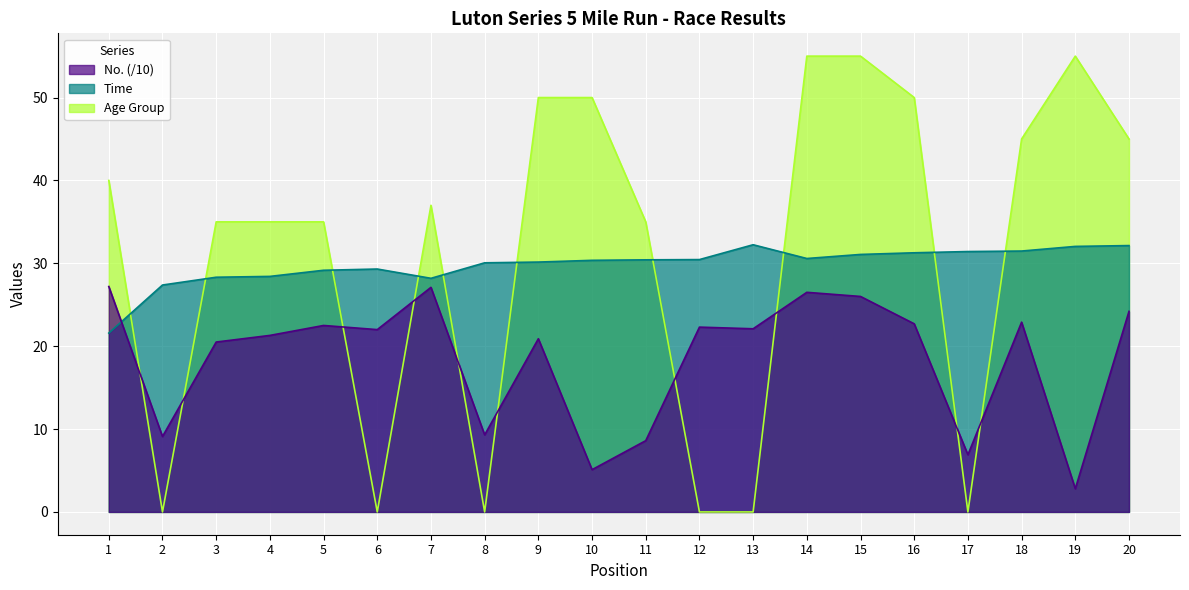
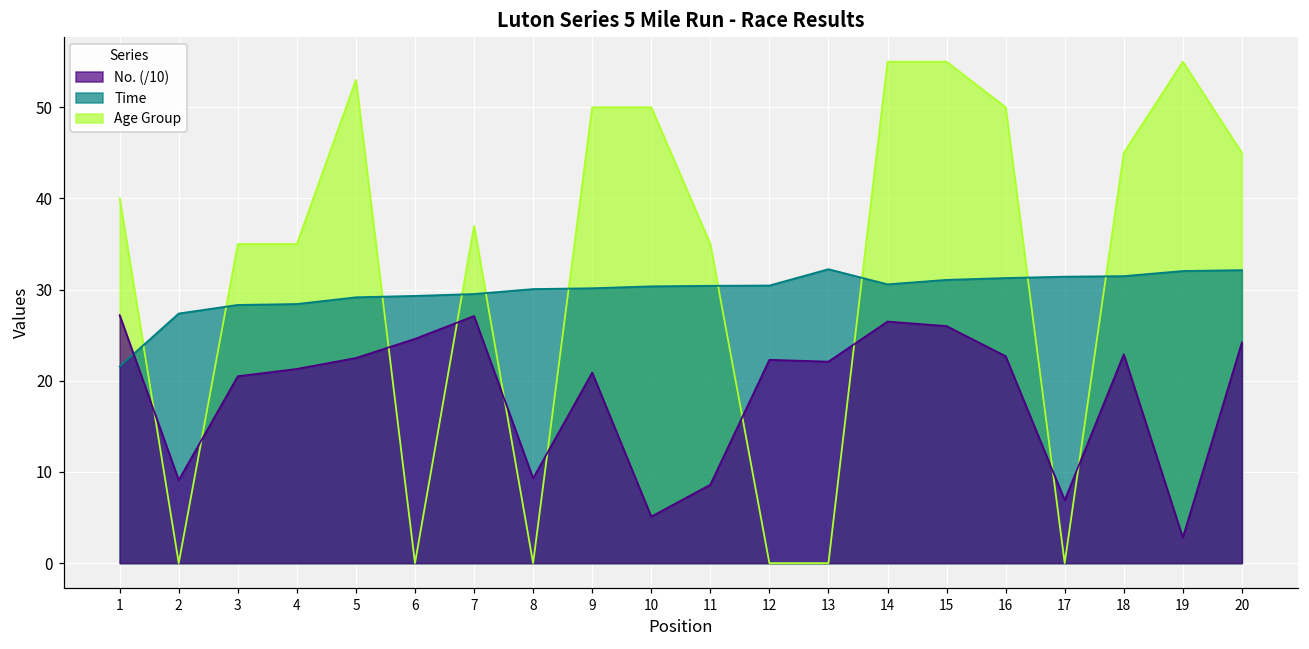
  {
    "Age Group": {
      "1": 40,
      "2": 0,
      "3": 35,
      "4": 35,
-     "5": 35,
+     "5": 53,
      "6": 0,
      "7": 37,
      "8": 0,
      "9": 50,
      "10": 50,
      "11": 35,
      "12": 0,
      "13": 0,
      "14": 55,
      "15": 55,
      "16": 50,
      "17": 0,
      "18": 45,
      "19": 55,
      "20": 45
    },
    "Time": {
      "1": 22,
      "2": 27,
      "3": 28,
      "4": 28,
      "5": 29,
      "6": 29,
-     "7": 28,
+     "7": 30,
      "8": 30,
      "9": 30,
      "10": 30,
      "11": 30,
      "12": 30,
      "13": 32,
      "14": 31,
      "15": 31,
      "16": 31,
      "17": 31,
      "18": 31,
      "19": 32,
      "20": 32
    },
    "No. (/10)": {
      "1": 27,
      "2": 9,
      "3": 21,
      "4": 21,
      "5": 23,
-     "6": 22,
+     "6": 25,
      "7": 27,
      "8": 9,
      "9": 21,
      "10": 5,
      "11": 9,
      "12": 22,
      "13": 22,
      "14": 27,
      "15": 26,
      "16": 23,
      "17": 7,
      "18": 23,
      "19": 3,
      "20": 24
    }
  }
